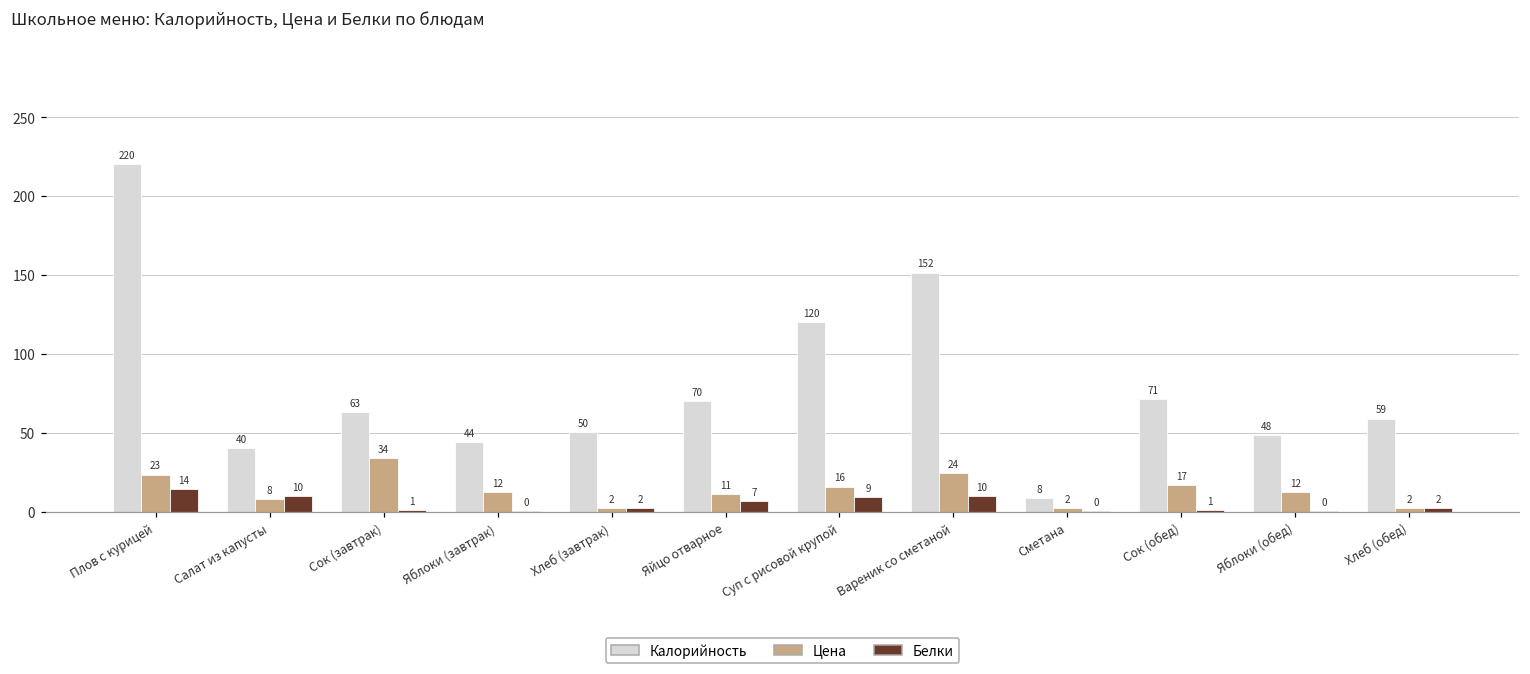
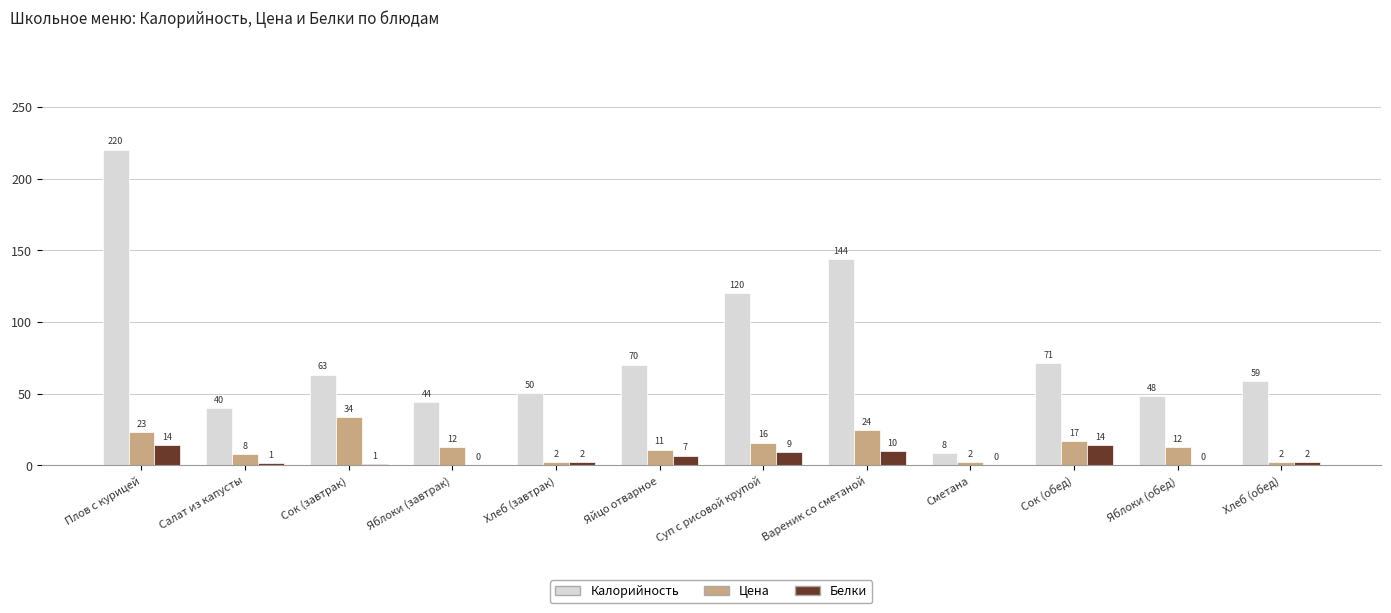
  {
    "Калорийность": {
      "Плов с курицей": 220,
      "Салат из капусты": 40,
      "Сок (завтрак)": 63,
      "Яблоки (завтрак)": 44,
      "Хлеб (завтрак)": 50,
      "Яйцо отварное": 70,
      "Суп с рисовой крупой": 120,
-     "Вареник со сметаной": 152,
+     "Вареник со сметаной": 144,
      "Сметана": 8,
      "Сок (обед)": 71,
      "Яблоки (обед)": 48,
      "Хлеб (обед)": 59
    },
    "Цена": {
      "Плов с курицей": 23,
      "Салат из капусты": 8,
      "Сок (завтрак)": 34,
      "Яблоки (завтрак)": 12,
      "Хлеб (завтрак)": 2,
      "Яйцо отварное": 11,
      "Суп с рисовой крупой": 16,
      "Вареник со сметаной": 24,
      "Сметана": 2,
      "Сок (обед)": 17,
      "Яблоки (обед)": 12,
      "Хлеб (обед)": 2
    },
    "Белки": {
      "Плов с курицей": 14,
-     "Салат из капусты": 10,
+     "Салат из капусты": 1,
      "Сок (завтрак)": 1,
      "Яблоки (завтрак)": 0,
      "Хлеб (завтрак)": 2,
      "Яйцо отварное": 7,
      "Суп с рисовой крупой": 9,
      "Вареник со сметаной": 10,
      "Сметана": 0,
-     "Сок (обед)": 1,
+     "Сок (обед)": 14,
      "Яблоки (обед)": 0,
      "Хлеб (обед)": 2
    }
  }
